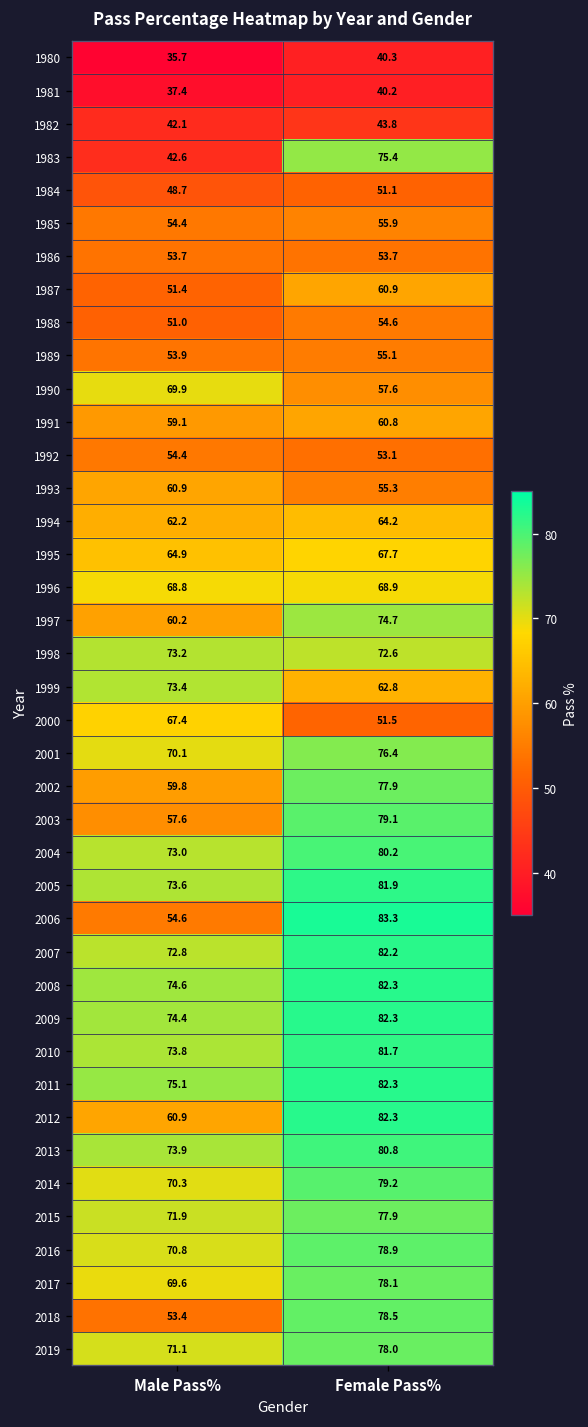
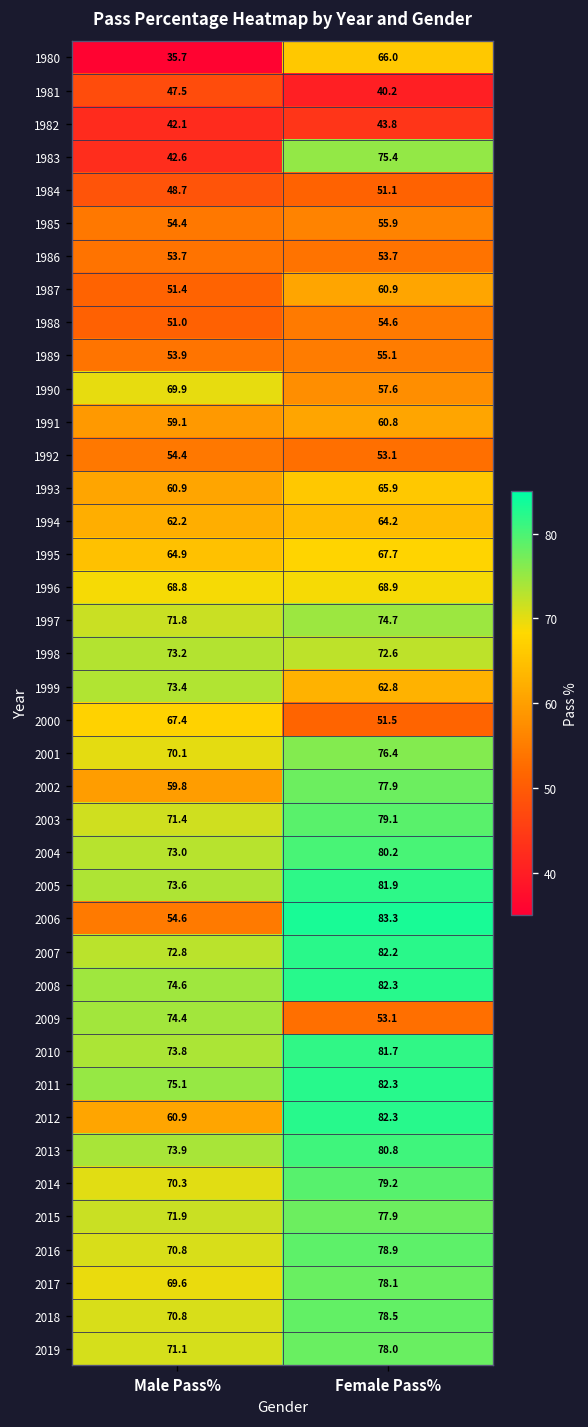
  {
    "1980": {
      "Male Pass%": 35.7,
-     "Female Pass%": 40.3
+     "Female Pass%": 66.0
    },
    "1981": {
-     "Male Pass%": 37.4,
+     "Male Pass%": 47.5,
      "Female Pass%": 40.2
    },
    "1982": {
      "Male Pass%": 42.1,
      "Female Pass%": 43.8
    },
    "1983": {
      "Male Pass%": 42.6,
      "Female Pass%": 75.4
    },
    "1984": {
      "Male Pass%": 48.7,
      "Female Pass%": 51.1
    },
    "1985": {
      "Male Pass%": 54.4,
      "Female Pass%": 55.9
    },
    "1986": {
      "Male Pass%": 53.7,
      "Female Pass%": 53.7
    },
    "1987": {
      "Male Pass%": 51.4,
      "Female Pass%": 60.9
    },
    "1988": {
      "Male Pass%": 51.0,
      "Female Pass%": 54.6
    },
    "1989": {
      "Male Pass%": 53.9,
      "Female Pass%": 55.1
    },
    "1990": {
      "Male Pass%": 69.9,
      "Female Pass%": 57.6
    },
    "1991": {
      "Male Pass%": 59.1,
      "Female Pass%": 60.8
    },
    "1992": {
      "Male Pass%": 54.4,
      "Female Pass%": 53.1
    },
    "1993": {
      "Male Pass%": 60.9,
-     "Female Pass%": 55.3
+     "Female Pass%": 65.9
    },
    "1994": {
      "Male Pass%": 62.2,
      "Female Pass%": 64.2
    },
    "1995": {
      "Male Pass%": 64.9,
      "Female Pass%": 67.7
    },
    "1996": {
      "Male Pass%": 68.8,
      "Female Pass%": 68.9
    },
    "1997": {
-     "Male Pass%": 60.2,
+     "Male Pass%": 71.8,
      "Female Pass%": 74.7
    },
    "1998": {
      "Male Pass%": 73.2,
      "Female Pass%": 72.6
    },
    "1999": {
      "Male Pass%": 73.4,
      "Female Pass%": 62.8
    },
    "2000": {
      "Male Pass%": 67.4,
      "Female Pass%": 51.5
    },
    "2001": {
      "Male Pass%": 70.1,
      "Female Pass%": 76.4
    },
    "2002": {
      "Male Pass%": 59.8,
      "Female Pass%": 77.9
    },
    "2003": {
-     "Male Pass%": 57.6,
+     "Male Pass%": 71.4,
      "Female Pass%": 79.1
    },
    "2004": {
      "Male Pass%": 73.0,
      "Female Pass%": 80.2
    },
    "2005": {
      "Male Pass%": 73.6,
      "Female Pass%": 81.9
    },
    "2006": {
      "Male Pass%": 54.6,
      "Female Pass%": 83.3
    },
    "2007": {
      "Male Pass%": 72.8,
      "Female Pass%": 82.2
    },
    "2008": {
      "Male Pass%": 74.6,
      "Female Pass%": 82.3
    },
    "2009": {
      "Male Pass%": 74.4,
-     "Female Pass%": 82.3
+     "Female Pass%": 53.1
    },
    "2010": {
      "Male Pass%": 73.8,
      "Female Pass%": 81.7
    },
    "2011": {
      "Male Pass%": 75.1,
      "Female Pass%": 82.3
    },
    "2012": {
      "Male Pass%": 60.9,
      "Female Pass%": 82.3
    },
    "2013": {
      "Male Pass%": 73.9,
      "Female Pass%": 80.8
    },
    "2014": {
      "Male Pass%": 70.3,
      "Female Pass%": 79.2
    },
    "2015": {
      "Male Pass%": 71.9,
      "Female Pass%": 77.9
    },
    "2016": {
      "Male Pass%": 70.8,
      "Female Pass%": 78.9
    },
    "2017": {
      "Male Pass%": 69.6,
      "Female Pass%": 78.1
    },
    "2018": {
-     "Male Pass%": 53.4,
+     "Male Pass%": 70.8,
      "Female Pass%": 78.5
    },
    "2019": {
      "Male Pass%": 71.1,
      "Female Pass%": 78.0
    }
  }
